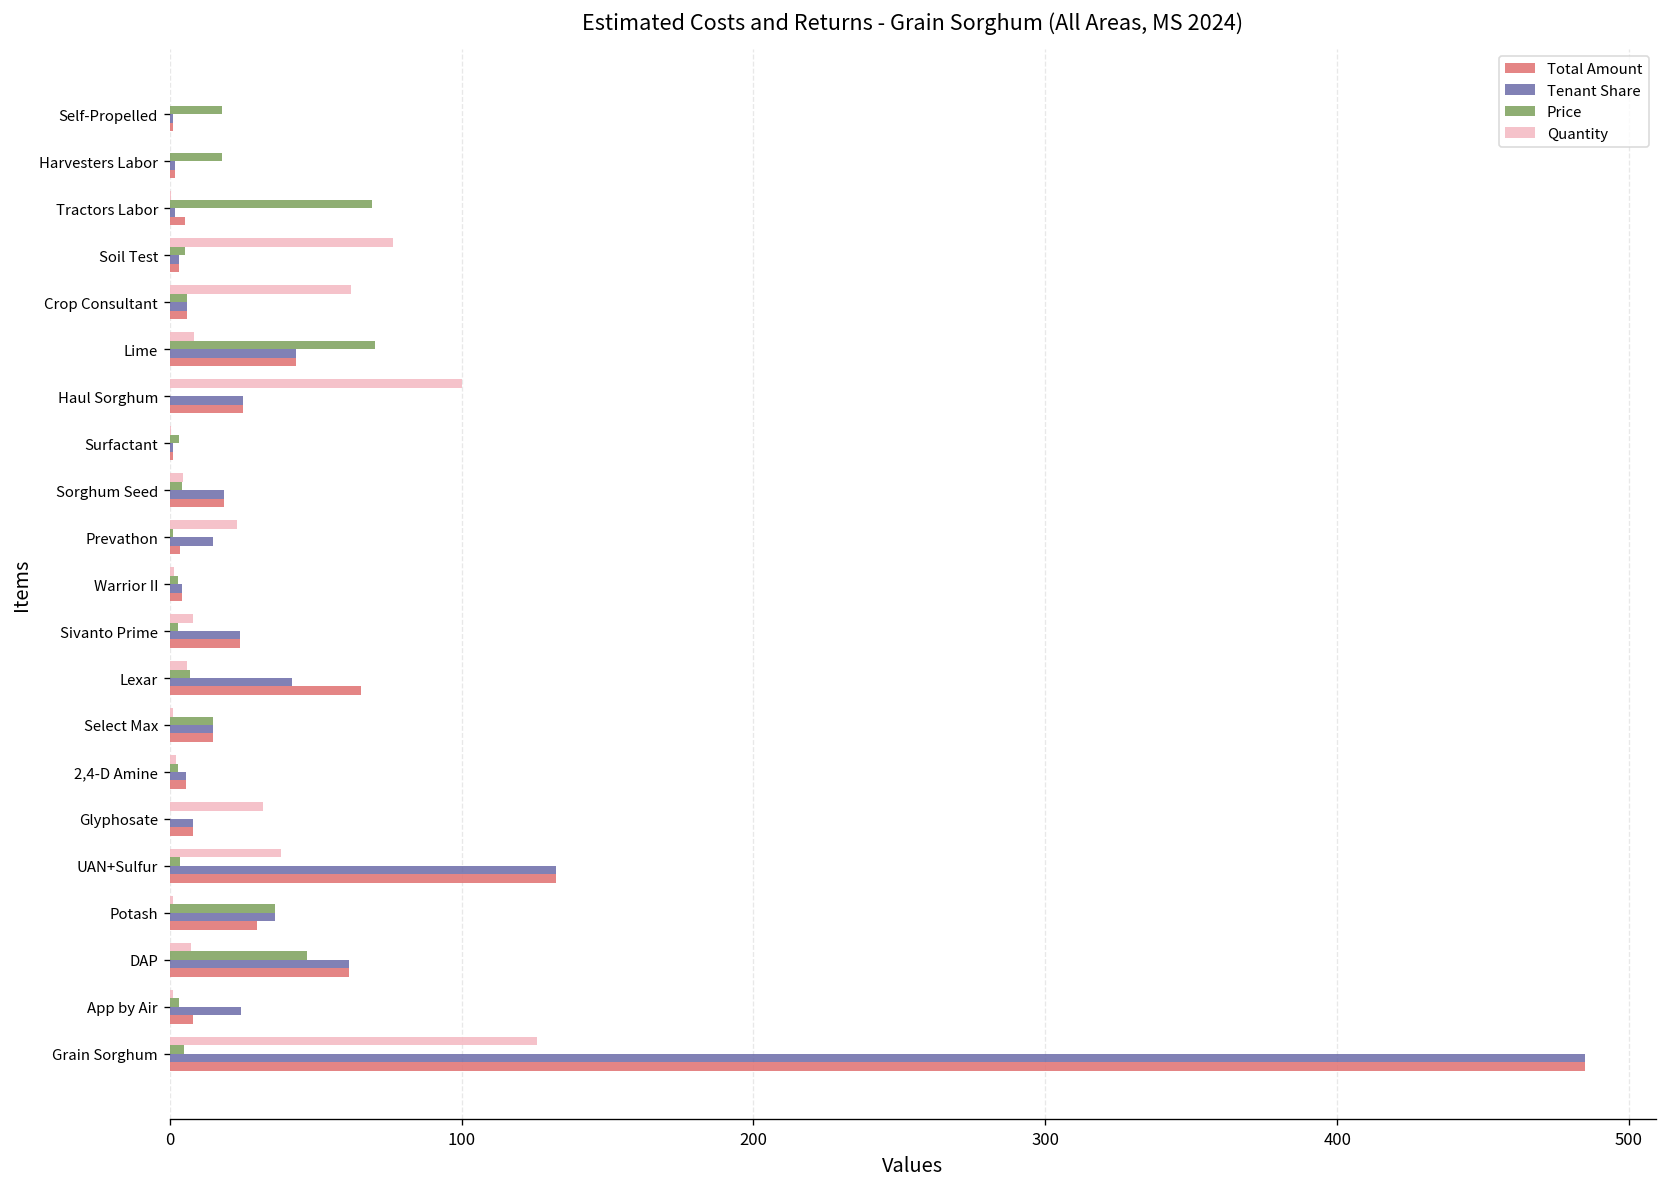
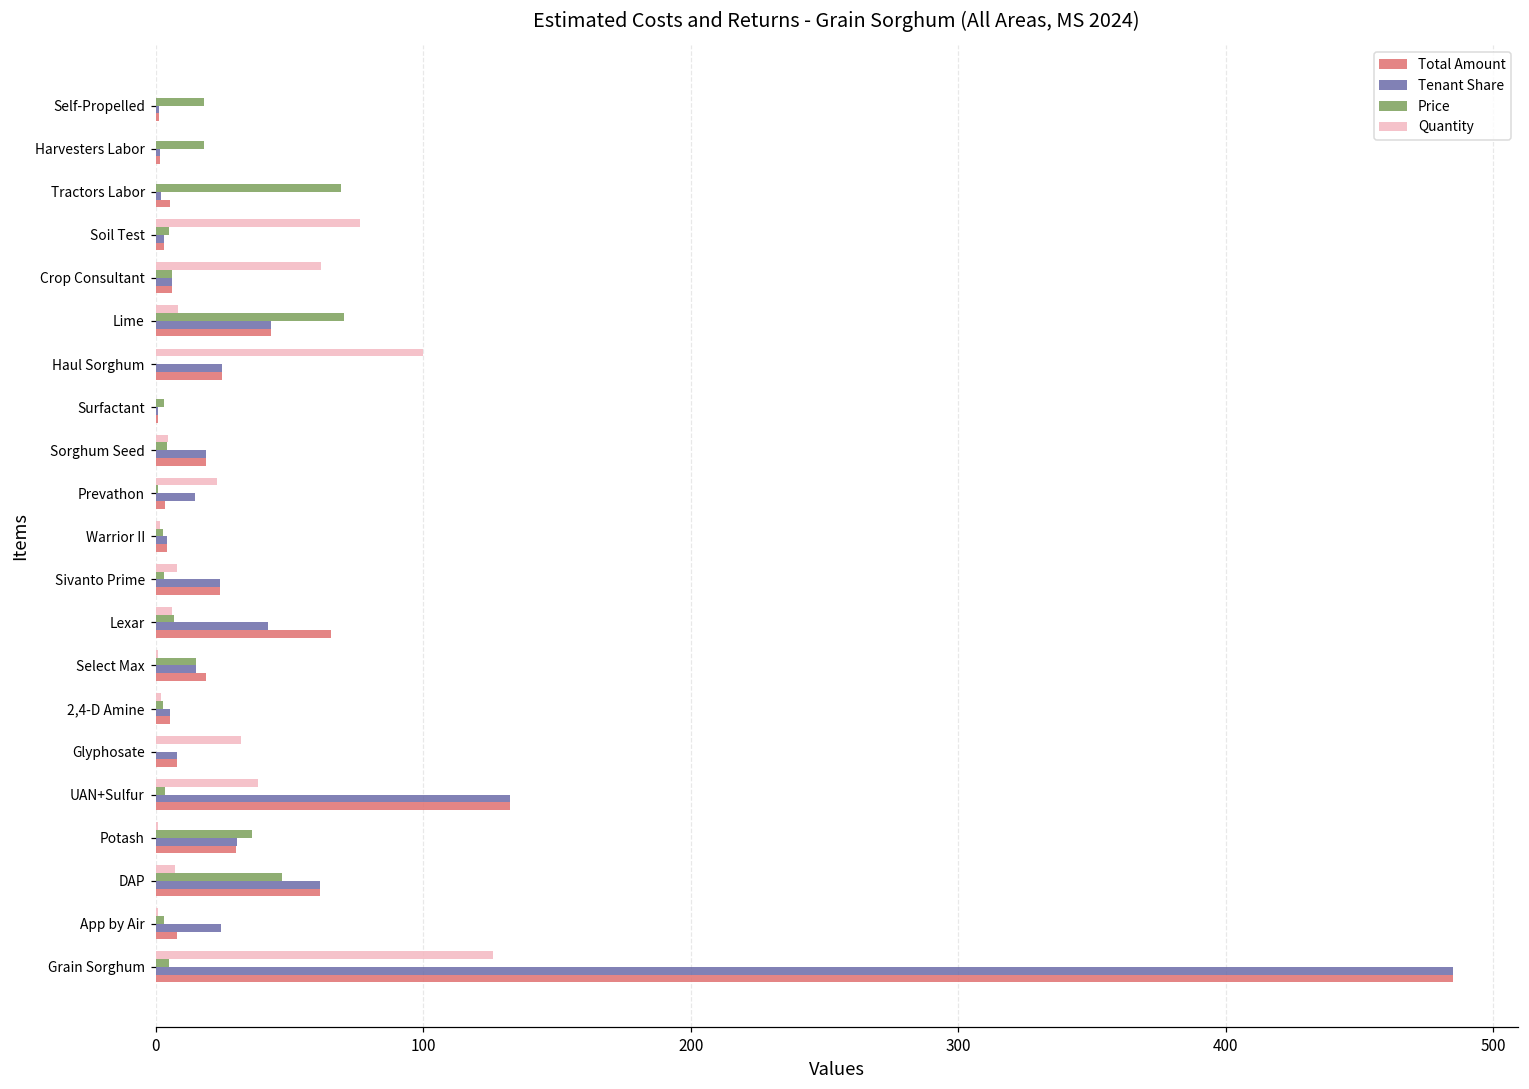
  {
    "Total Amount": {
      "Self-Propelled": 1,
      "Harvesters Labor": 2,
      "Tractors Labor": 5,
      "Soil Test": 3,
      "Crop Consultant": 6,
      "Lime": 43,
      "Haul Sorghum": 25,
      "Sorghum Seed": 19,
      "Prevathon": 4,
      "Warrior II": 4,
      "Sivanto Prime": 24,
      "Lexar": 66,
-     "Select Max": 15,
+     "Select Max": 19,
      "2,4-D Amine": 5,
      "Glyphosate": 8,
      "UAN+Sulfur": 132,
      "Potash": 30,
      "DAP": 61,
      "App by Air": 8,
      "Grain Sorghum": 485
    },
    "Tenant Share": {
      "Self-Propelled": 1,
      "Harvesters Labor": 2,
      "Tractors Labor": 2,
      "Soil Test": 3,
      "Crop Consultant": 6,
      "Lime": 43,
      "Haul Sorghum": 25,
      "Sorghum Seed": 19,
      "Prevathon": 15,
      "Warrior II": 4,
      "Sivanto Prime": 24,
      "Lexar": 42,
      "Select Max": 15,
      "2,4-D Amine": 5,
      "Glyphosate": 8,
      "UAN+Sulfur": 132,
-     "Potash": 36,
+     "Potash": 30,
      "DAP": 61,
      "App by Air": 24,
      "Grain Sorghum": 485
    },
    "Price": {
      "Self-Propelled": 18,
      "Harvesters Labor": 18,
      "Tractors Labor": 69,
      "Soil Test": 5,
      "Crop Consultant": 6,
      "Lime": 71,
      "Surfactant": 3,
      "Sorghum Seed": 4,
      "Prevathon": 1,
      "Warrior II": 3,
      "Sivanto Prime": 3,
      "Lexar": 7,
      "Select Max": 15,
      "2,4-D Amine": 3,
      "UAN+Sulfur": 3,
      "Potash": 36,
      "DAP": 47,
      "App by Air": 3,
      "Grain Sorghum": 5
    },
    "Quantity": {
      "Soil Test": 76,
      "Crop Consultant": 62,
      "Lime": 8,
      "Haul Sorghum": 100,
      "Sorghum Seed": 5,
      "Prevathon": 23,
      "Warrior II": 2,
      "Sivanto Prime": 8,
      "Lexar": 6,
      "2,4-D Amine": 2,
      "Glyphosate": 32,
      "UAN+Sulfur": 38,
      "DAP": 7,
      "Grain Sorghum": 126
    }
  }
